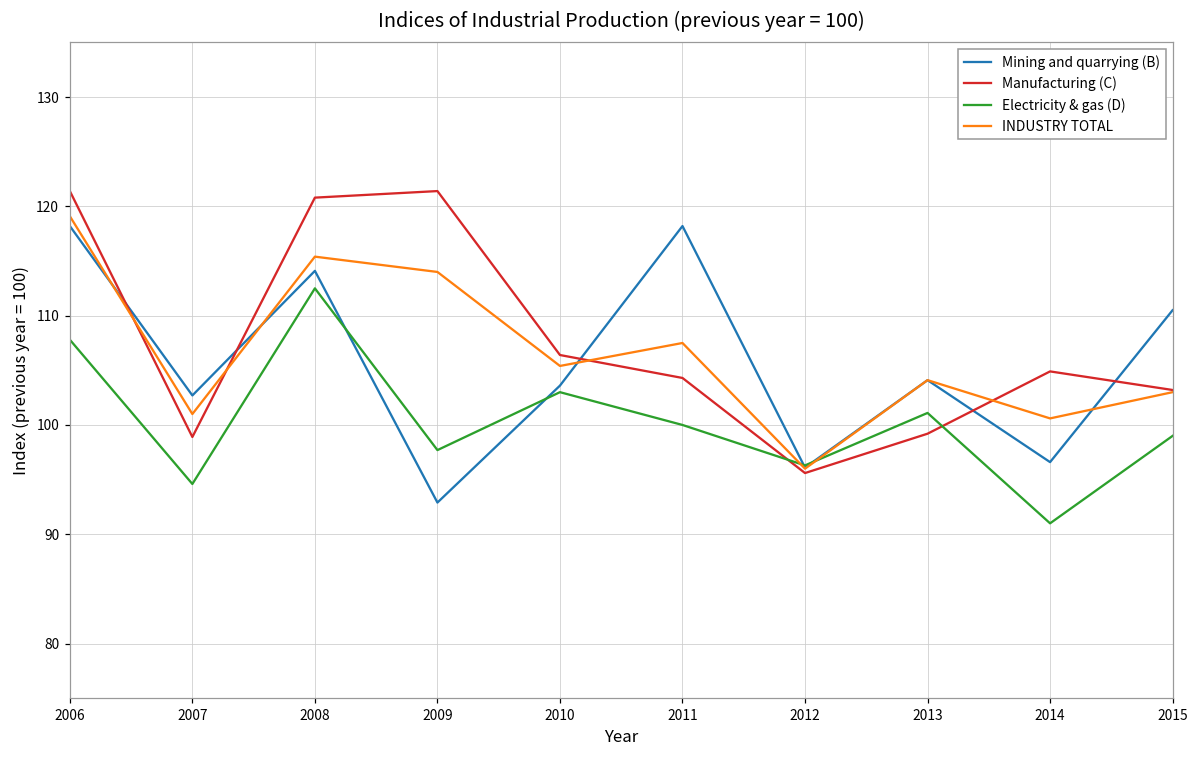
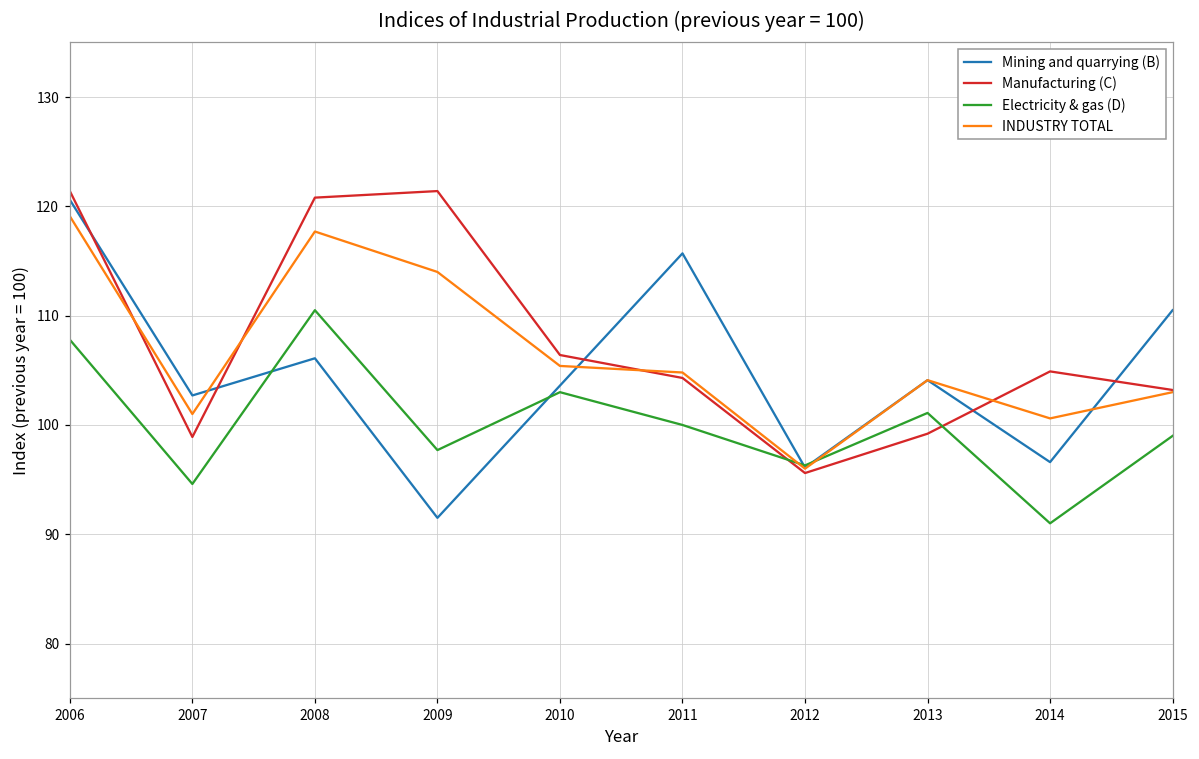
  {
    "Mining and quarrying (B)": {
-     "2006": 118,
+     "2006": 121,
      "2007": 103,
-     "2008": 114,
-     "2009": 93,
+     "2008": 106,
+     "2009": 92,
      "2010": 104,
-     "2011": 118,
+     "2011": 116,
      "2014": 97,
      "2015": 111
    },
    "Manufacturing (C)": {
      "2006": 121,
      "2007": 99,
      "2008": 121,
      "2009": 121,
      "2010": 106,
      "2011": 104,
      "2012": 96,
      "2013": 99,
      "2014": 105
    },
    "Electricity & gas (D)": {
      "2006": 108,
      "2007": 95,
-     "2008": 113,
+     "2008": 111,
      "2009": 98,
      "2010": 103,
      "2011": 100,
      "2013": 101,
      "2014": 91,
      "2015": 99
    },
    "INDUSTRY TOTAL": {
      "2006": 119,
      "2007": 101,
-     "2008": 115,
+     "2008": 118,
      "2009": 114,
      "2010": 105,
-     "2011": 108,
+     "2011": 105,
      "2014": 101
    }
  }
